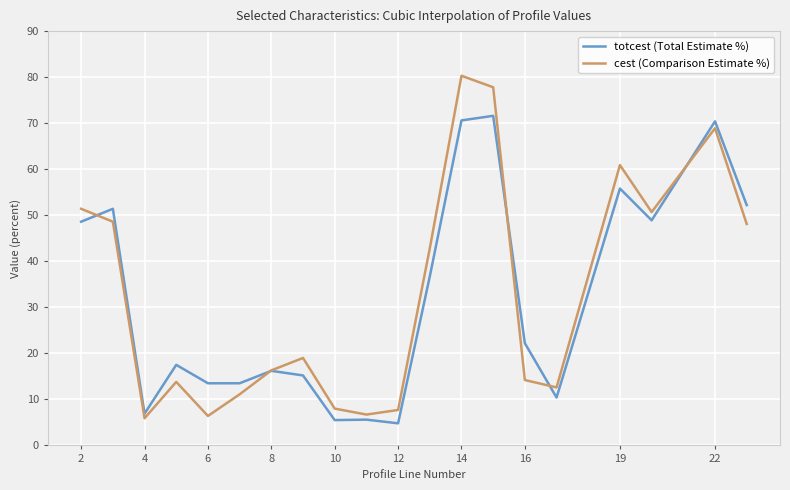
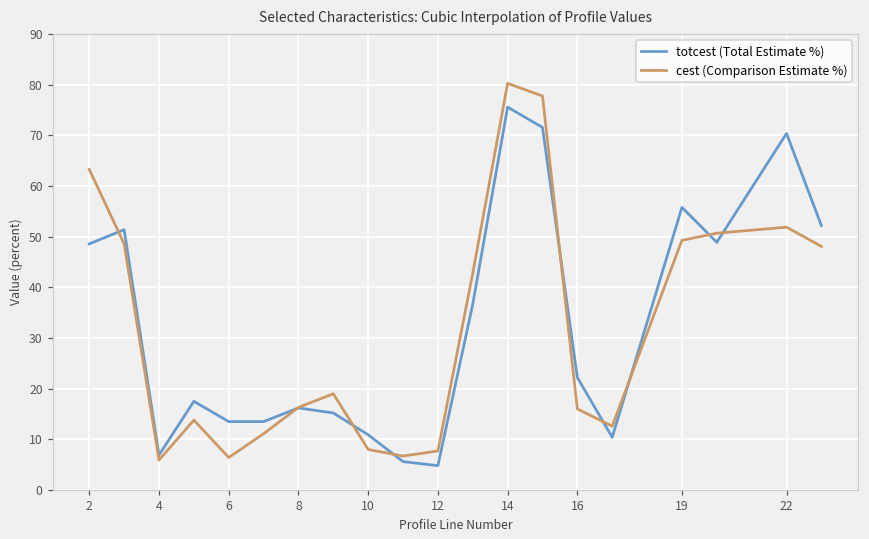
  {
    "totcest (Total Estimate %)": {
      "2": 49,
      "4": 7,
      "6": 14,
-     "10": 6,
+     "10": 11,
      "12": 5,
-     "14": 71,
+     "14": 76,
      "16": 22,
      "19": 56,
      "22": 70
    },
    "cest (Comparison Estimate %)": {
-     "2": 51,
+     "2": 63,
      "4": 6,
      "6": 6,
      "10": 8,
      "12": 8,
      "14": 80,
-     "16": 14,
-     "19": 61,
-     "22": 69
+     "16": 16,
+     "19": 49,
+     "22": 52
    }
  }
